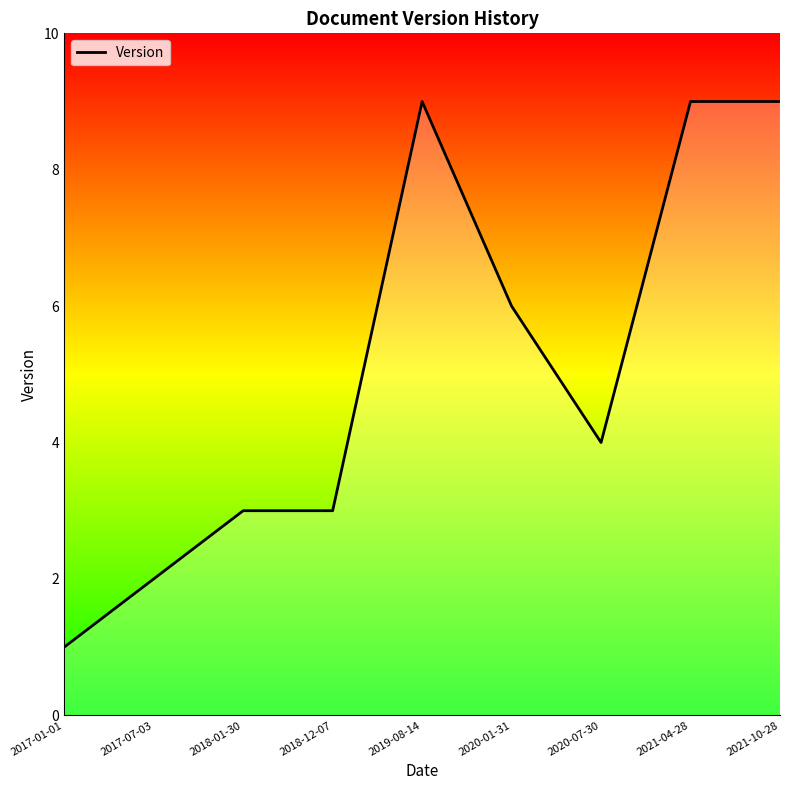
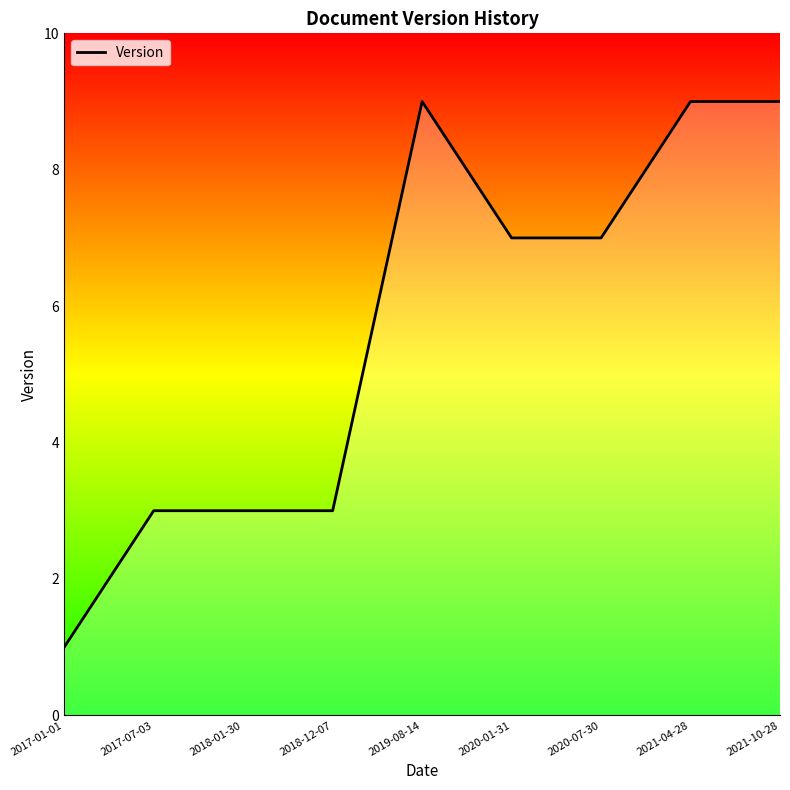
  {
    "2017-01-01": 1,
-   "2017-07-03": 2,
+   "2017-07-03": 3,
    "2018-01-30": 3,
    "2018-12-07": 3,
    "2019-08-14": 9,
-   "2020-01-31": 6,
-   "2020-07-30": 4,
+   "2020-01-31": 7,
+   "2020-07-30": 7,
    "2021-04-28": 9,
    "2021-10-28": 9
  }
